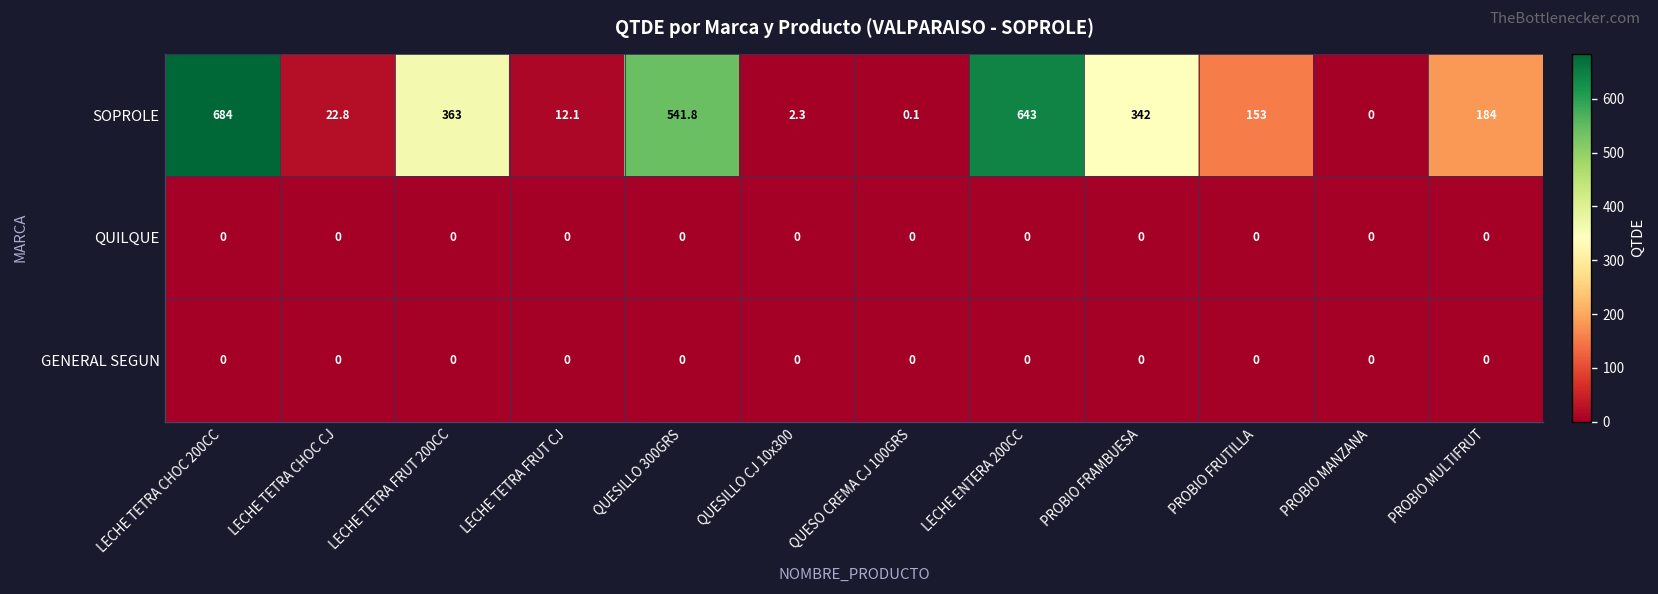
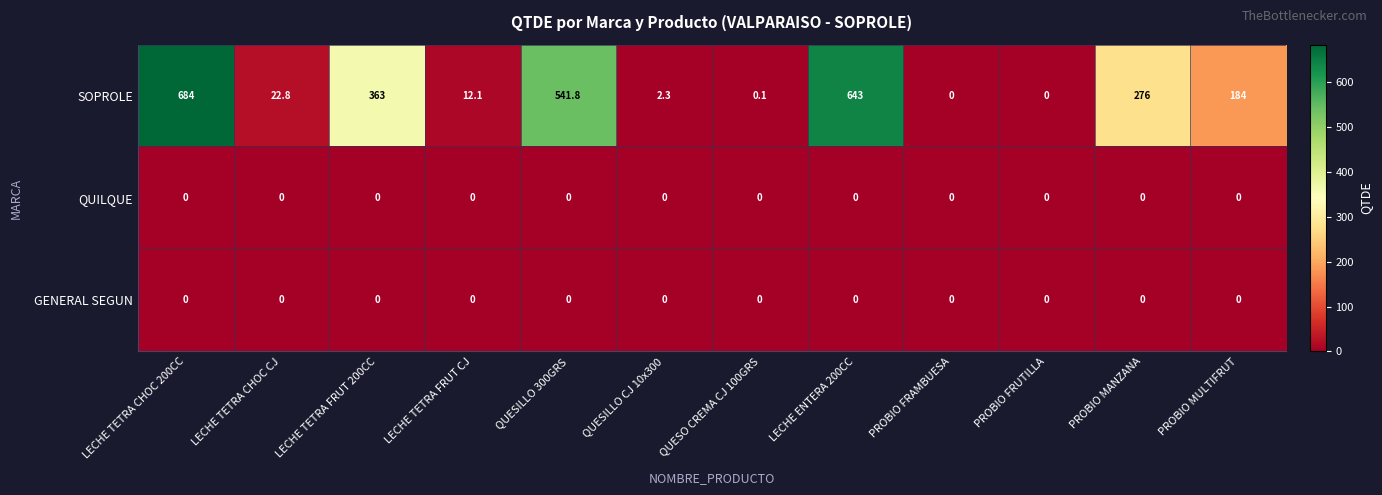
  {
    "SOPROLE": {
      "LECHE TETRA CHOC 200CC": 684,
      "LECHE TETRA CHOC CJ": 22.8,
      "LECHE TETRA FRUT 200CC": 363,
      "LECHE TETRA FRUT CJ": 12.1,
      "QUESILLO 300GRS": 541.8,
      "QUESILLO CJ 10x300": 2.3,
      "QUESO CREMA CJ 100GRS": 0.1,
      "LECHE ENTERA 200CC": 643,
-     "PROBIO FRAMBUESA": 342,
-     "PROBIO FRUTILLA": 153,
-     "PROBIO MANZANA": 0,
+     "PROBIO FRAMBUESA": 0,
+     "PROBIO FRUTILLA": 0,
+     "PROBIO MANZANA": 276,
      "PROBIO MULTIFRUT": 184
    },
    "QUILQUE": {
      "LECHE TETRA CHOC 200CC": 0,
      "LECHE TETRA CHOC CJ": 0,
      "LECHE TETRA FRUT 200CC": 0,
      "LECHE TETRA FRUT CJ": 0,
      "QUESILLO 300GRS": 0,
      "QUESILLO CJ 10x300": 0,
      "QUESO CREMA CJ 100GRS": 0,
      "LECHE ENTERA 200CC": 0,
      "PROBIO FRAMBUESA": 0,
      "PROBIO FRUTILLA": 0,
      "PROBIO MANZANA": 0,
      "PROBIO MULTIFRUT": 0
    },
    "GENERAL SEGUN": {
      "LECHE TETRA CHOC 200CC": 0,
      "LECHE TETRA CHOC CJ": 0,
      "LECHE TETRA FRUT 200CC": 0,
      "LECHE TETRA FRUT CJ": 0,
      "QUESILLO 300GRS": 0,
      "QUESILLO CJ 10x300": 0,
      "QUESO CREMA CJ 100GRS": 0,
      "LECHE ENTERA 200CC": 0,
      "PROBIO FRAMBUESA": 0,
      "PROBIO FRUTILLA": 0,
      "PROBIO MANZANA": 0,
      "PROBIO MULTIFRUT": 0
    }
  }
